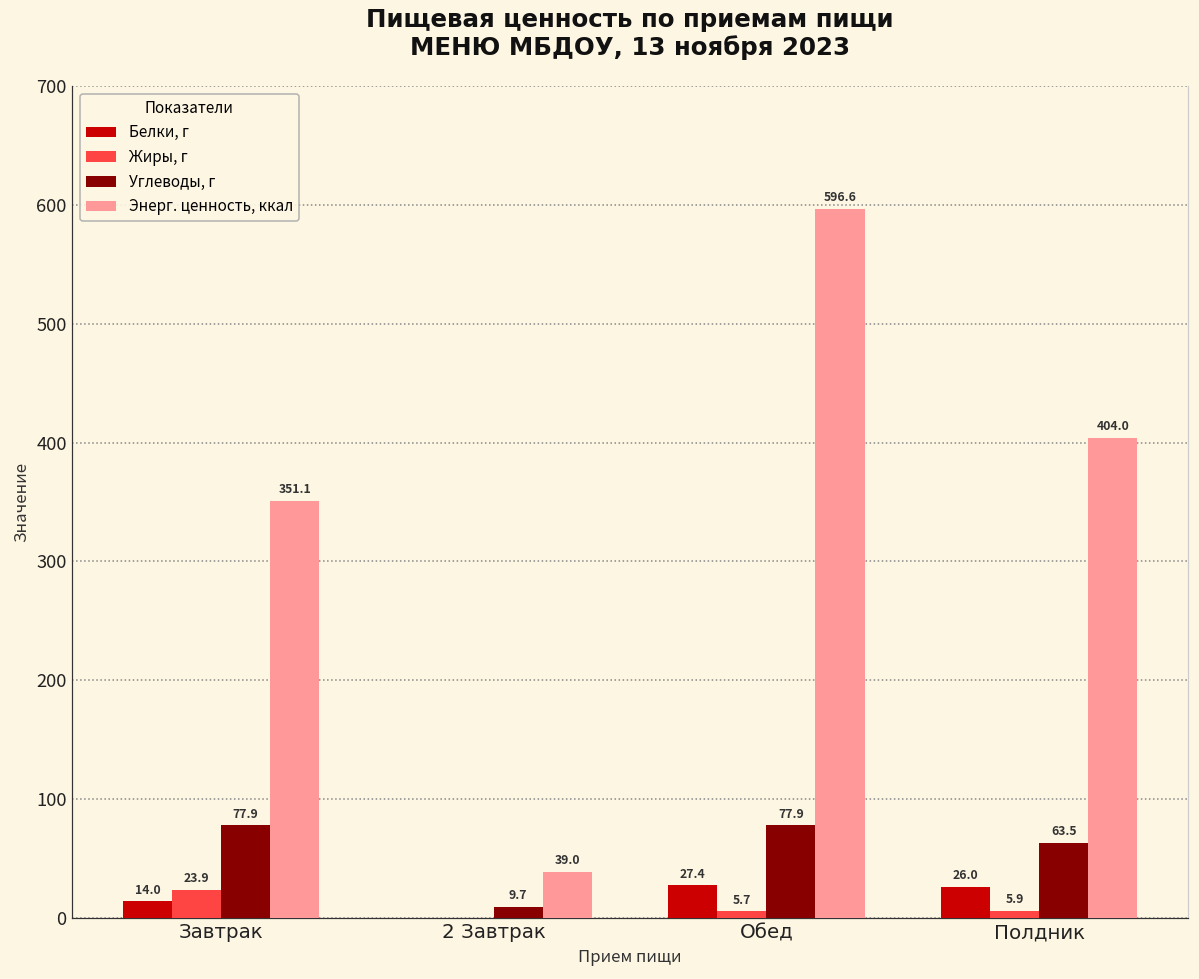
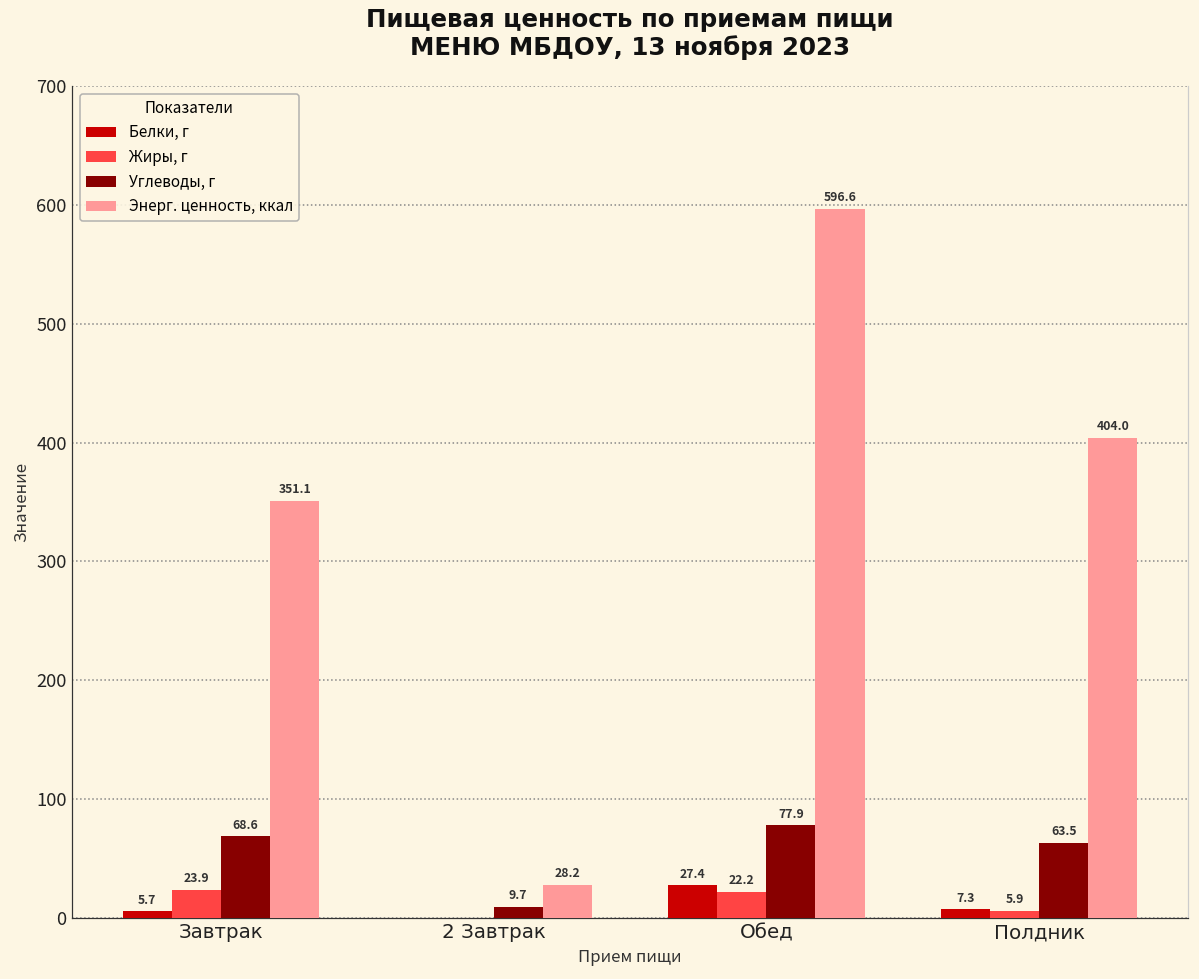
  {
    "Белки, г": {
-     "Завтрак": 14.0,
+     "Завтрак": 5.7,
      "Обед": 27.4,
-     "Полдник": 26.0
+     "Полдник": 7.3
    },
    "Жиры, г": {
      "Завтрак": 23.9,
-     "Обед": 5.7,
+     "Обед": 22.2,
      "Полдник": 5.9
    },
    "Углеводы, г": {
-     "Завтрак": 77.9,
+     "Завтрак": 68.6,
      "2 Завтрак": 9.7,
      "Обед": 77.9,
      "Полдник": 63.5
    },
    "Энерг. ценность, ккал": {
      "Завтрак": 351.1,
-     "2 Завтрак": 39.0,
+     "2 Завтрак": 28.2,
      "Обед": 596.6,
      "Полдник": 404.0
    }
  }
